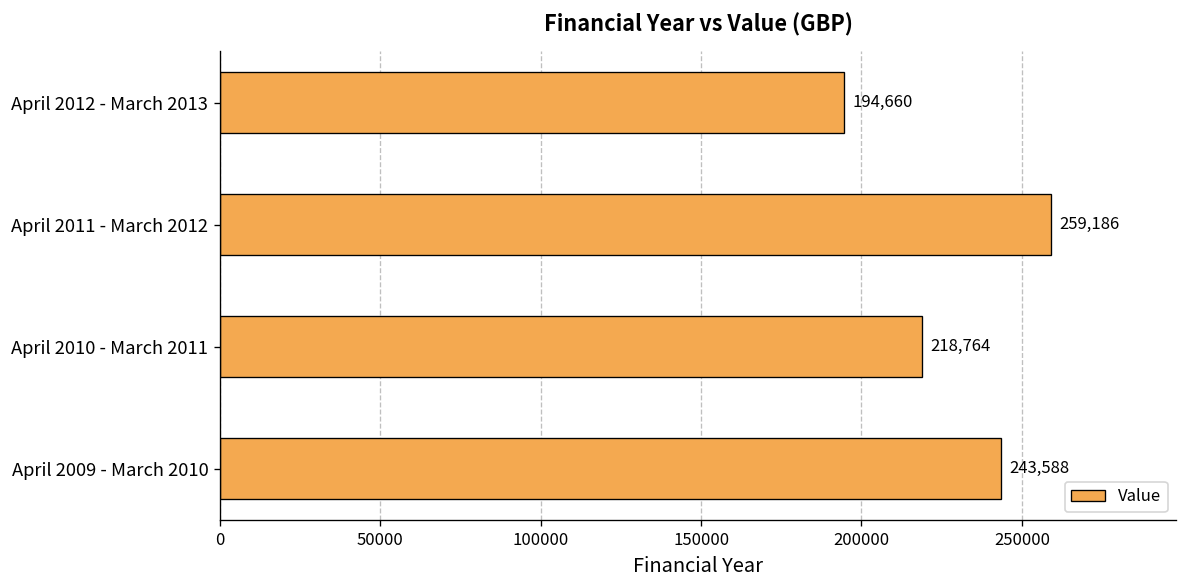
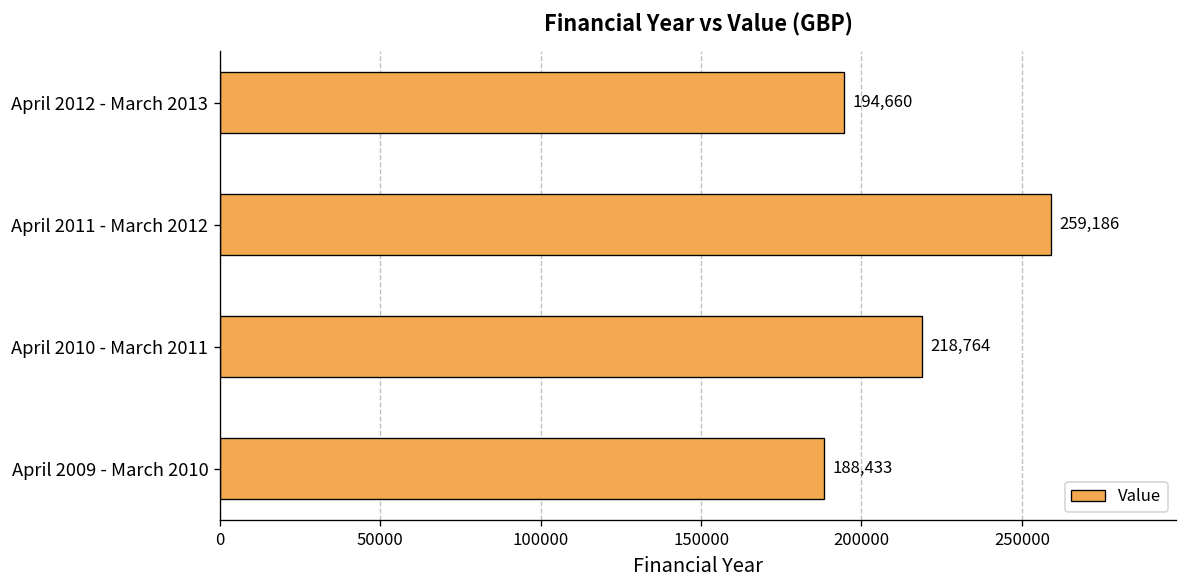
  {
    "April 2012 - March 2013": "194,660",
    "April 2011 - March 2012": "259,186",
    "April 2010 - March 2011": "218,764",
-   "April 2009 - March 2010": "243,588"
+   "April 2009 - March 2010": "188,433"
  }
